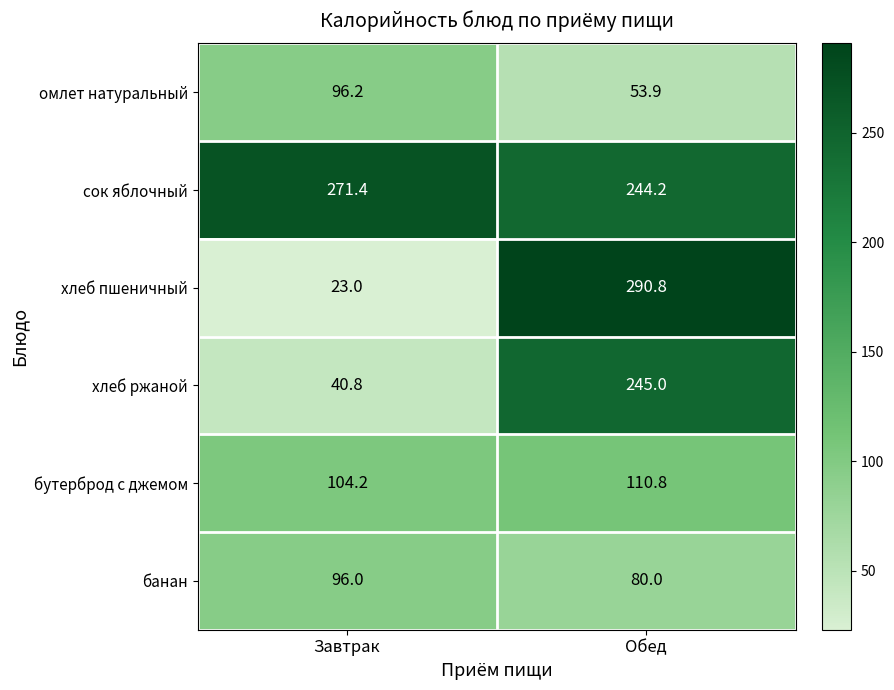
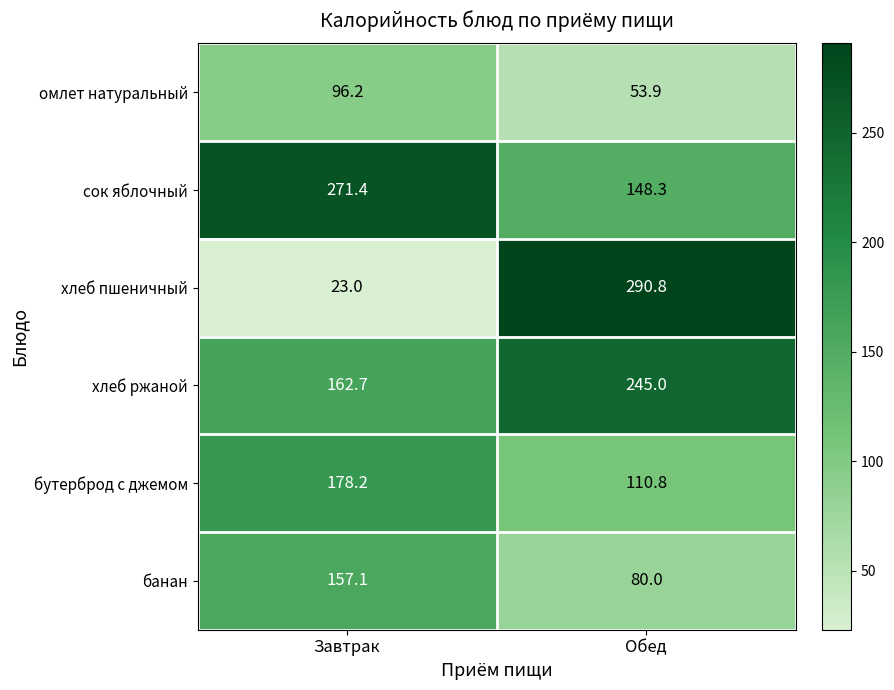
  {
    "омлет натуральный": {
      "Завтрак": 96.2,
      "Обед": 53.9
    },
    "сок яблочный": {
      "Завтрак": 271.4,
-     "Обед": 244.2
+     "Обед": 148.3
    },
    "хлеб пшеничный": {
      "Завтрак": 23.0,
      "Обед": 290.8
    },
    "хлеб ржаной": {
-     "Завтрак": 40.8,
+     "Завтрак": 162.7,
      "Обед": 245.0
    },
    "бутерброд с джемом": {
-     "Завтрак": 104.2,
+     "Завтрак": 178.2,
      "Обед": 110.8
    },
    "банан": {
-     "Завтрак": 96.0,
+     "Завтрак": 157.1,
      "Обед": 80.0
    }
  }
